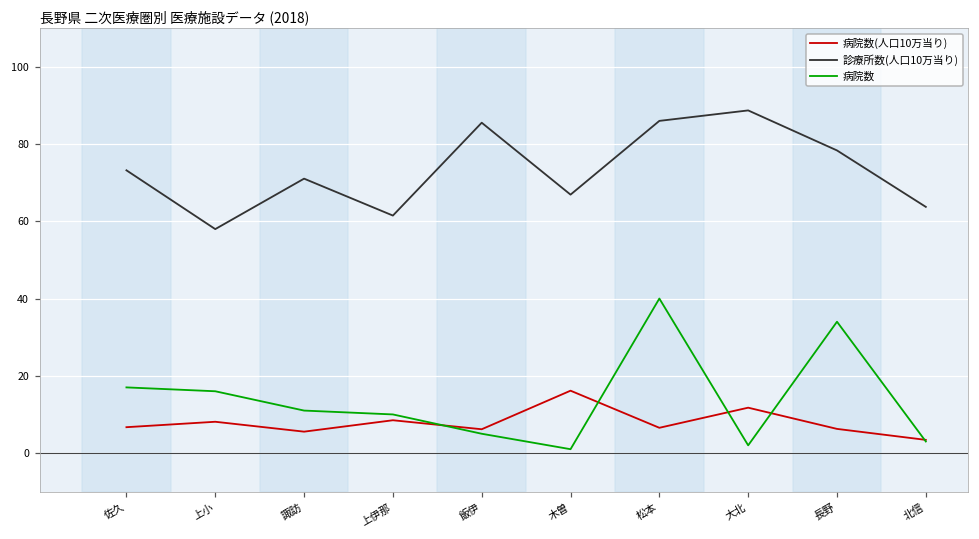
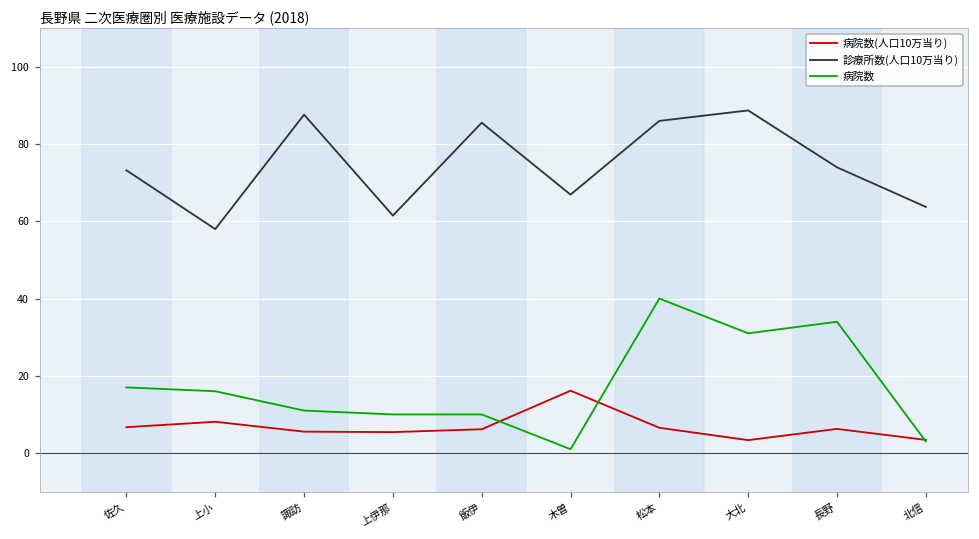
  {
    "病院数(人口10万当り)": {
      "佐久": 7,
      "上小": 8,
      "諏訪": 6,
-     "上伊那": 8,
+     "上伊那": 5,
      "飯伊": 6,
      "木曽": 16,
      "松本": 7,
-     "大北": 12,
+     "大北": 3,
      "長野": 6
    },
    "診療所数(人口10万当り)": {
      "佐久": 73,
      "上小": 58,
-     "諏訪": 71,
+     "諏訪": 88,
      "上伊那": 61,
      "飯伊": 86,
      "木曽": 67,
      "松本": 86,
      "大北": 89,
-     "長野": 78,
+     "長野": 74,
      "北信": 64
    },
    "病院数": {
      "佐久": 17,
      "上小": 16,
      "諏訪": 11,
      "上伊那": 10,
-     "飯伊": 5,
+     "飯伊": 10,
      "木曽": 1,
      "松本": 40,
-     "大北": 2,
+     "大北": 31,
      "長野": 34
    }
  }
